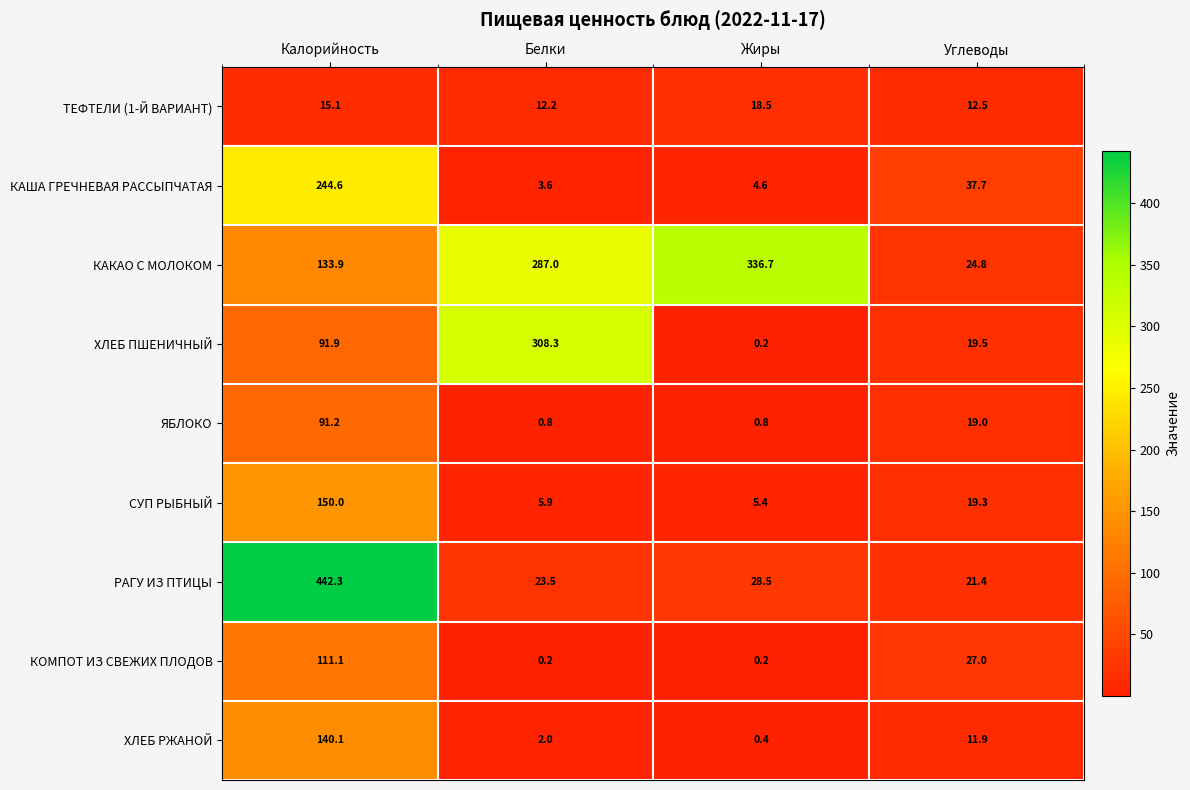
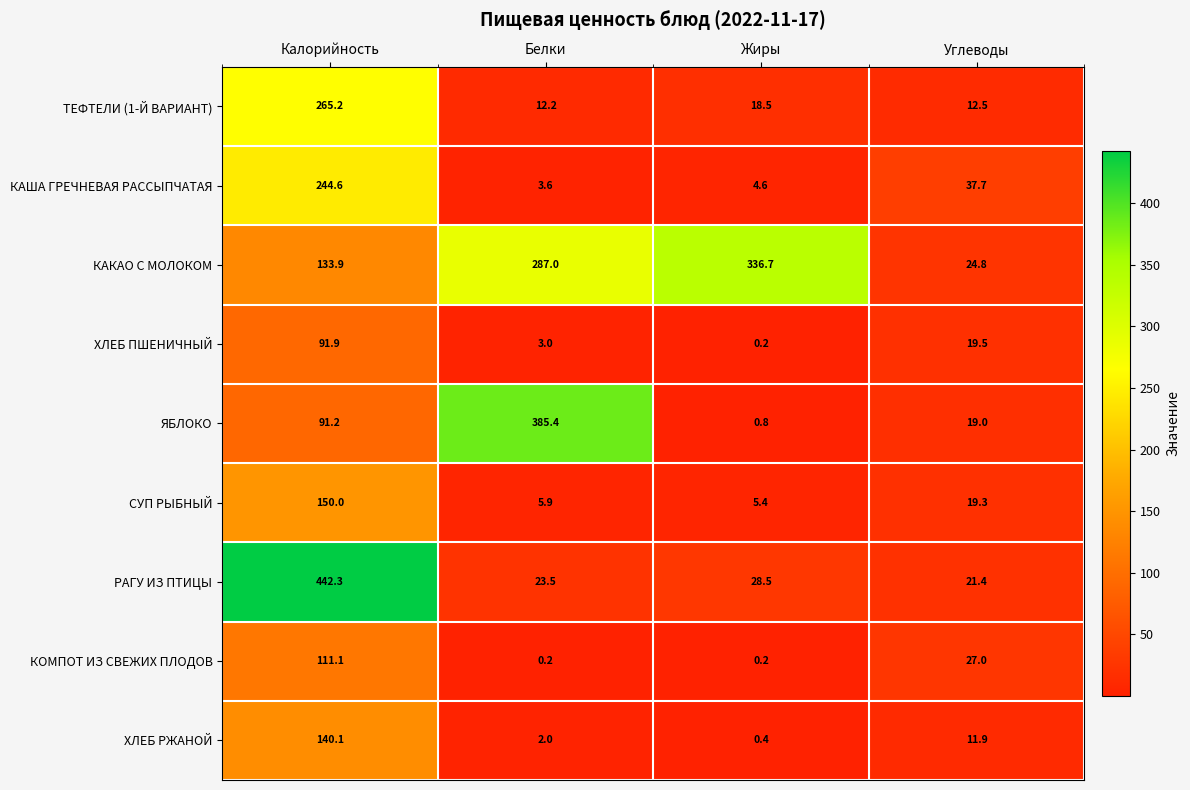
  {
    "ТЕФТЕЛИ (1-Й ВАРИАНТ)": {
-     "Калорийность": 15.1,
+     "Калорийность": 265.2,
      "Белки": 12.2,
      "Жиры": 18.5,
      "Углеводы": 12.5
    },
    "КАША ГРЕЧНЕВАЯ РАССЫПЧАТАЯ": {
      "Калорийность": 244.6,
      "Белки": 3.6,
      "Жиры": 4.6,
      "Углеводы": 37.7
    },
    "КАКАО С МОЛОКОМ": {
      "Калорийность": 133.9,
      "Белки": 287.0,
      "Жиры": 336.7,
      "Углеводы": 24.8
    },
    "ХЛЕБ ПШЕНИЧНЫЙ": {
      "Калорийность": 91.9,
-     "Белки": 308.3,
+     "Белки": 3.0,
      "Жиры": 0.2,
      "Углеводы": 19.5
    },
    "ЯБЛОКО": {
      "Калорийность": 91.2,
-     "Белки": 0.8,
+     "Белки": 385.4,
      "Жиры": 0.8,
      "Углеводы": 19.0
    },
    "СУП РЫБНЫЙ": {
      "Калорийность": 150.0,
      "Белки": 5.9,
      "Жиры": 5.4,
      "Углеводы": 19.3
    },
    "РАГУ ИЗ ПТИЦЫ": {
      "Калорийность": 442.3,
      "Белки": 23.5,
      "Жиры": 28.5,
      "Углеводы": 21.4
    },
    "КОМПОТ ИЗ СВЕЖИХ ПЛОДОВ": {
      "Калорийность": 111.1,
      "Белки": 0.2,
      "Жиры": 0.2,
      "Углеводы": 27.0
    },
    "ХЛЕБ РЖАНОЙ": {
      "Калорийность": 140.1,
      "Белки": 2.0,
      "Жиры": 0.4,
      "Углеводы": 11.9
    }
  }
